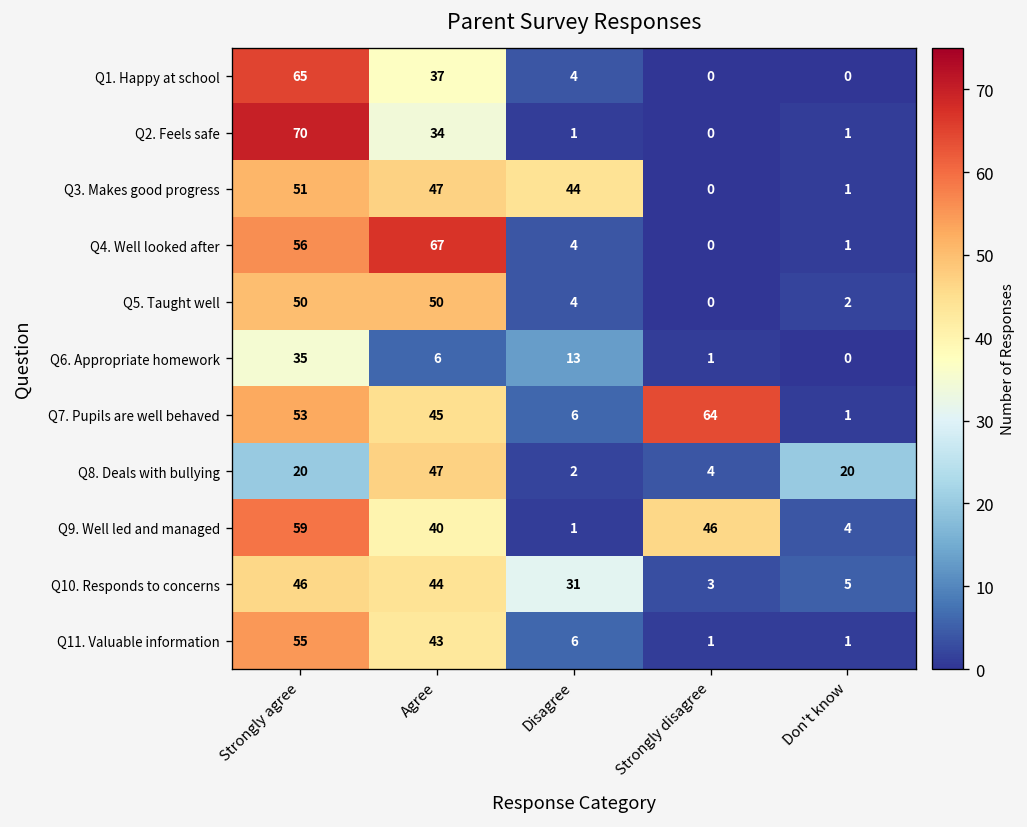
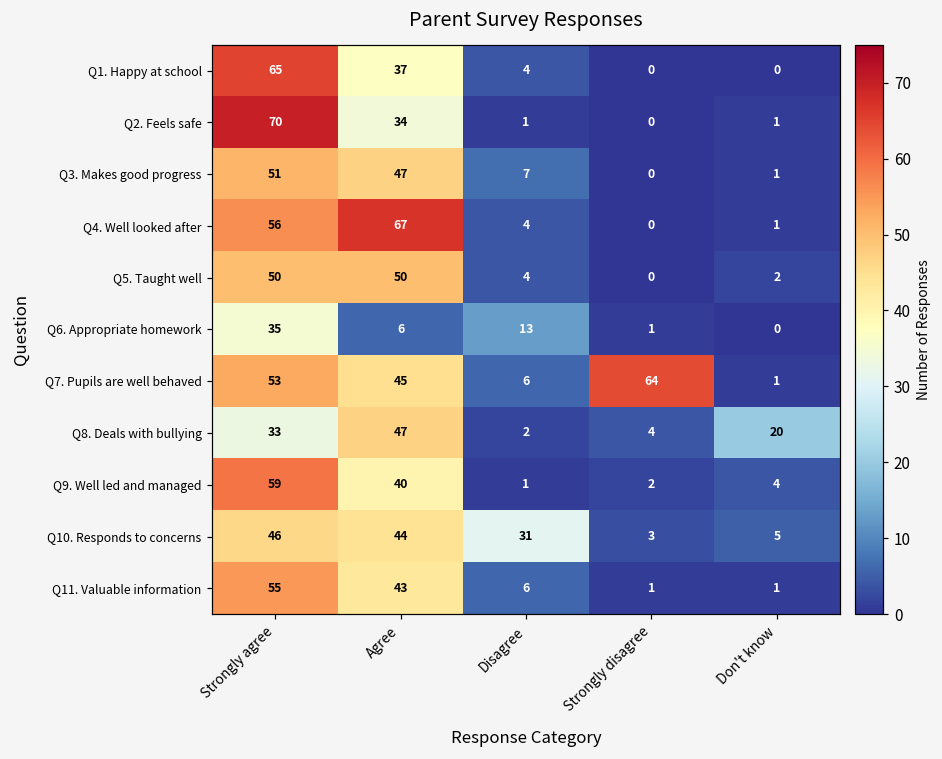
  {
    "Q1. Happy at school": {
      "Strongly agree": 65,
      "Agree": 37,
      "Disagree": 4,
      "Strongly disagree": 0,
      "Don't know": 0
    },
    "Q2. Feels safe": {
      "Strongly agree": 70,
      "Agree": 34,
      "Disagree": 1,
      "Strongly disagree": 0,
      "Don't know": 1
    },
    "Q3. Makes good progress": {
      "Strongly agree": 51,
      "Agree": 47,
-     "Disagree": 44,
+     "Disagree": 7,
      "Strongly disagree": 0,
      "Don't know": 1
    },
    "Q4. Well looked after": {
      "Strongly agree": 56,
      "Agree": 67,
      "Disagree": 4,
      "Strongly disagree": 0,
      "Don't know": 1
    },
    "Q5. Taught well": {
      "Strongly agree": 50,
      "Agree": 50,
      "Disagree": 4,
      "Strongly disagree": 0,
      "Don't know": 2
    },
    "Q6. Appropriate homework": {
      "Strongly agree": 35,
      "Agree": 6,
      "Disagree": 13,
      "Strongly disagree": 1,
      "Don't know": 0
    },
    "Q7. Pupils are well behaved": {
      "Strongly agree": 53,
      "Agree": 45,
      "Disagree": 6,
      "Strongly disagree": 64,
      "Don't know": 1
    },
    "Q8. Deals with bullying": {
-     "Strongly agree": 20,
+     "Strongly agree": 33,
      "Agree": 47,
      "Disagree": 2,
      "Strongly disagree": 4,
      "Don't know": 20
    },
    "Q9. Well led and managed": {
      "Strongly agree": 59,
      "Agree": 40,
      "Disagree": 1,
-     "Strongly disagree": 46,
+     "Strongly disagree": 2,
      "Don't know": 4
    },
    "Q10. Responds to concerns": {
      "Strongly agree": 46,
      "Agree": 44,
      "Disagree": 31,
      "Strongly disagree": 3,
      "Don't know": 5
    },
    "Q11. Valuable information": {
      "Strongly agree": 55,
      "Agree": 43,
      "Disagree": 6,
      "Strongly disagree": 1,
      "Don't know": 1
    }
  }
